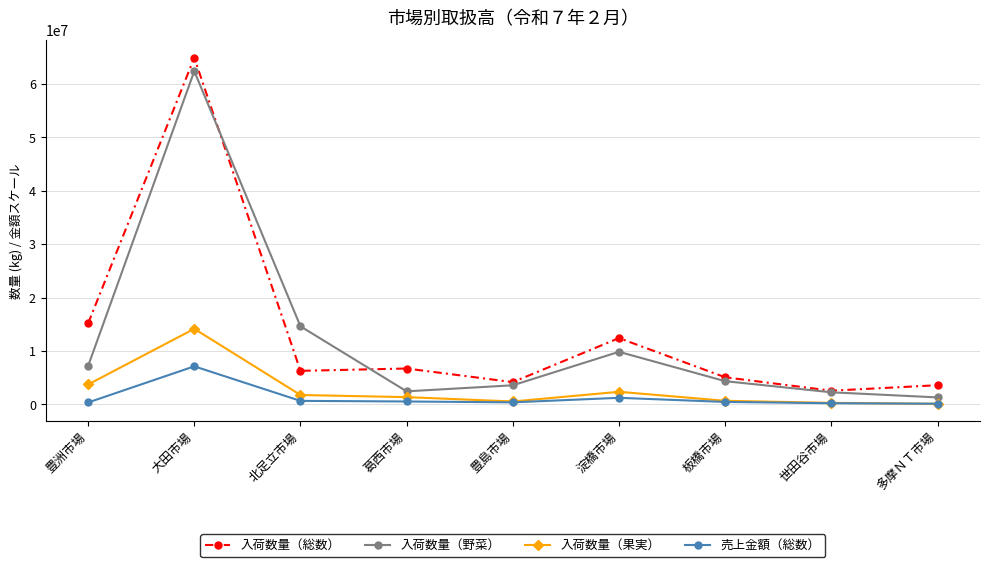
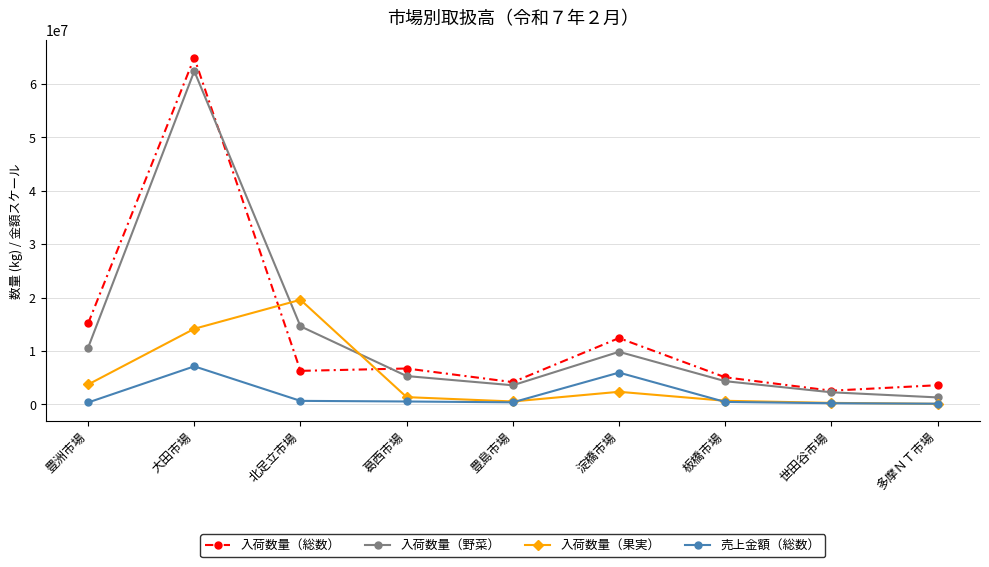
  {
    "入荷数量（総数）": {
      "豊洲市場": 15000000,
      "大田市場": 65000000,
      "北足立市場": 6000000,
      "葛西市場": 7000000,
      "豊島市場": 4000000,
      "淀橋市場": 12000000,
      "板橋市場": 5000000,
      "多摩ＮＴ市場": 4000000
    },
    "入荷数量（野菜）": {
-     "豊洲市場": 7000000,
+     "豊洲市場": 11000000,
      "大田市場": 62000000,
      "北足立市場": 15000000,
-     "葛西市場": 2000000,
+     "葛西市場": 5000000,
      "豊島市場": 4000000,
      "淀橋市場": 10000000,
      "板橋市場": 4000000,
      "多摩ＮＴ市場": 1000000
    },
    "入荷数量（果実）": {
      "豊洲市場": 4000000,
      "大田市場": 14000000,
-     "北足立市場": 2000000,
+     "北足立市場": 20000000,
      "葛西市場": 1000000,
      "淀橋市場": 2000000
    },
    "売上金額（総数）": {
      "豊洲市場": 0,
      "大田市場": 7000000,
      "北足立市場": 1000000,
      "葛西市場": 1000000,
-     "淀橋市場": 1000000
+     "淀橋市場": 6000000
    }
  }
